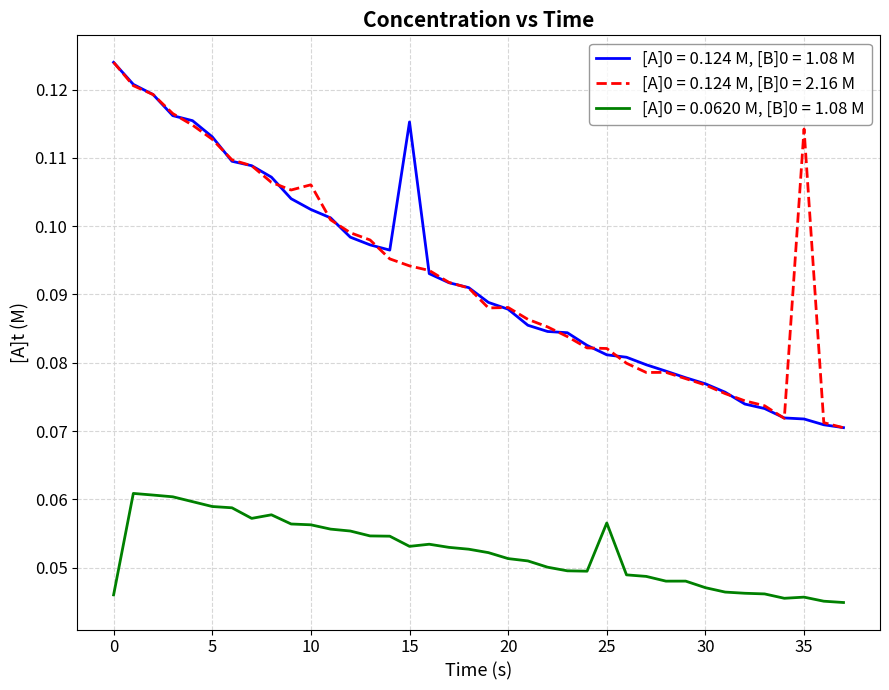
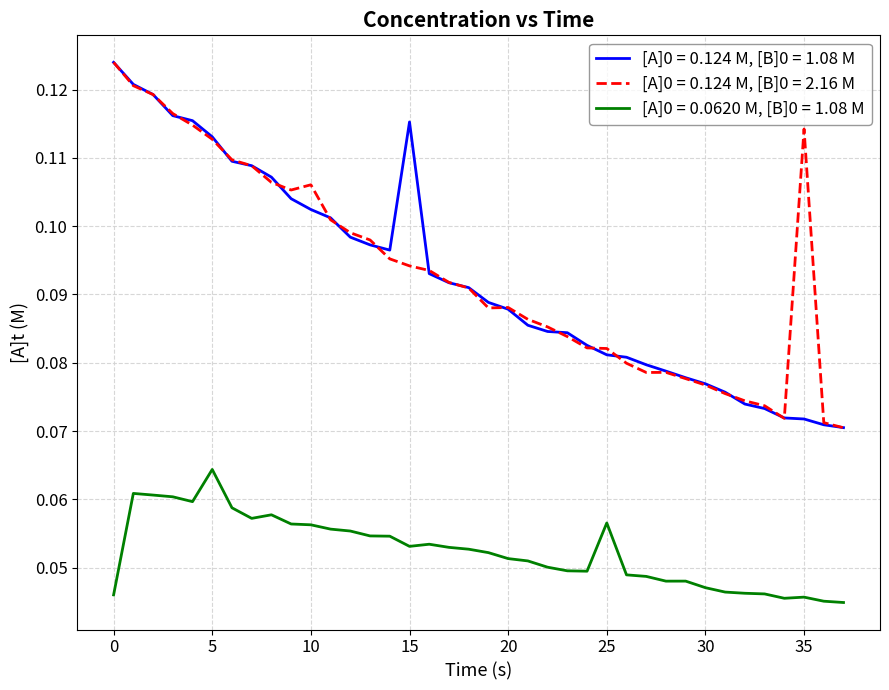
  {
    "[A]0 = 0.124 M, [B]0 = 1.08 M": {
      "10": 0.102,
      "15": 0.115,
      "25": 0.081,
      "35": 0.072
    },
    "[A]0 = 0.124 M, [B]0 = 2.16 M": {
      "10": 0.106,
      "15": 0.094,
      "25": 0.082,
      "35": 0.114
    },
    "[A]0 = 0.0620 M, [B]0 = 1.08 M": {
      "0": 0.046,
-     "5": 0.059,
+     "5": 0.064,
      "10": 0.056,
      "15": 0.053,
      "20": 0.051,
      "25": 0.057,
      "30": 0.047,
      "35": 0.046
    }
  }
